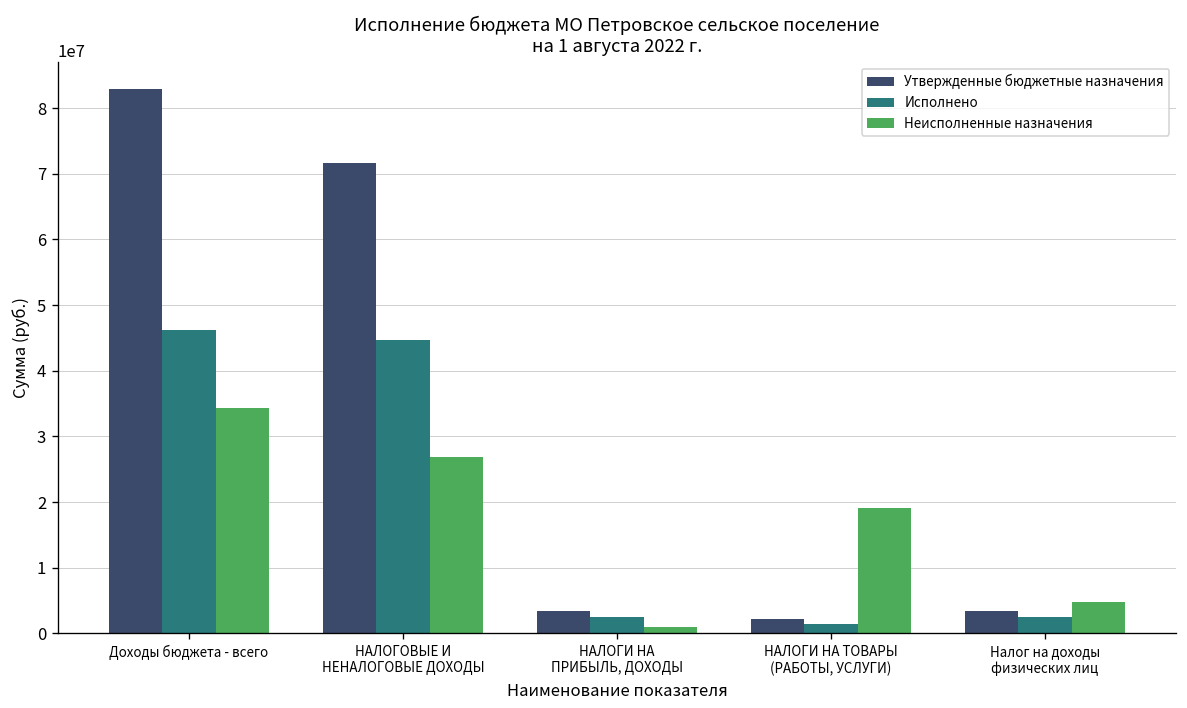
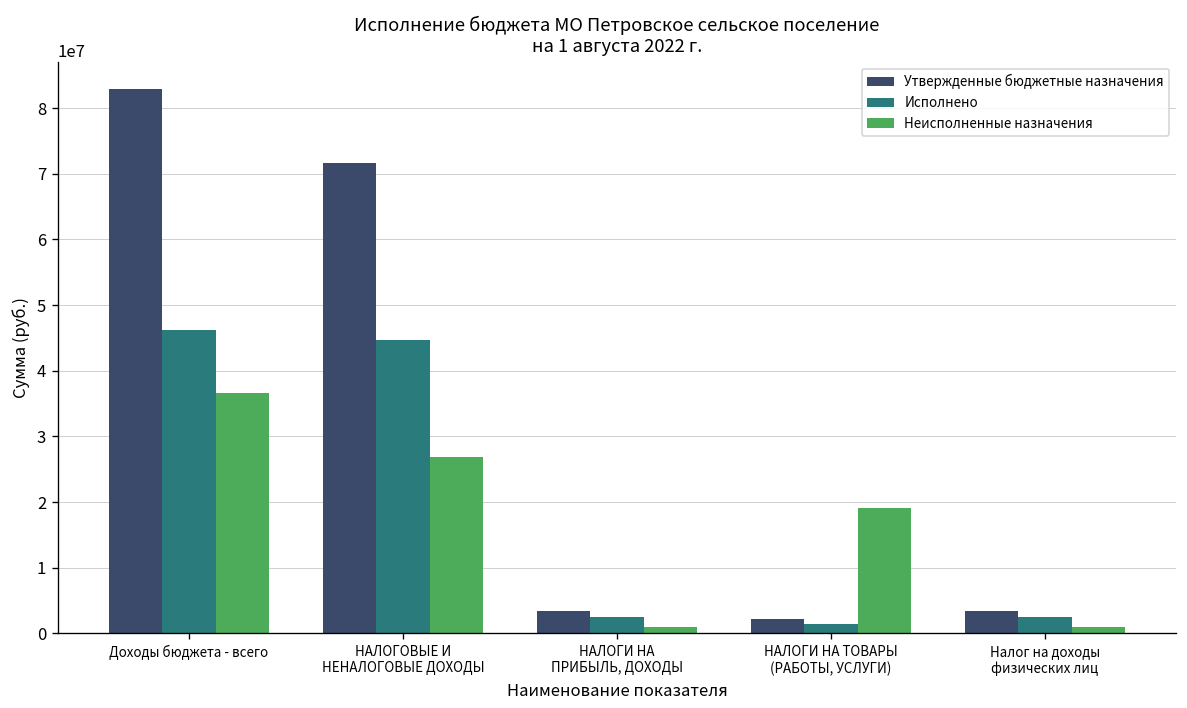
  {
    "Неисполненные назначения": {
-     "Доходы бюджета - всего": 34000000,
+     "Доходы бюджета - всего": 37000000,
      "НАЛОГОВЫЕ И НЕНАЛОГОВЫЕ ДОХОДЫ": 27000000,
      "НАЛОГИ НА ПРИБЫЛЬ, ДОХОДЫ": 1000000,
      "НАЛОГИ НА ТОВАРЫ (РАБОТЫ, УСЛУГИ)": 19000000,
-     "Налог на доходы физических лиц": 5000000
+     "Налог на доходы физических лиц": 1000000
    }
  }
